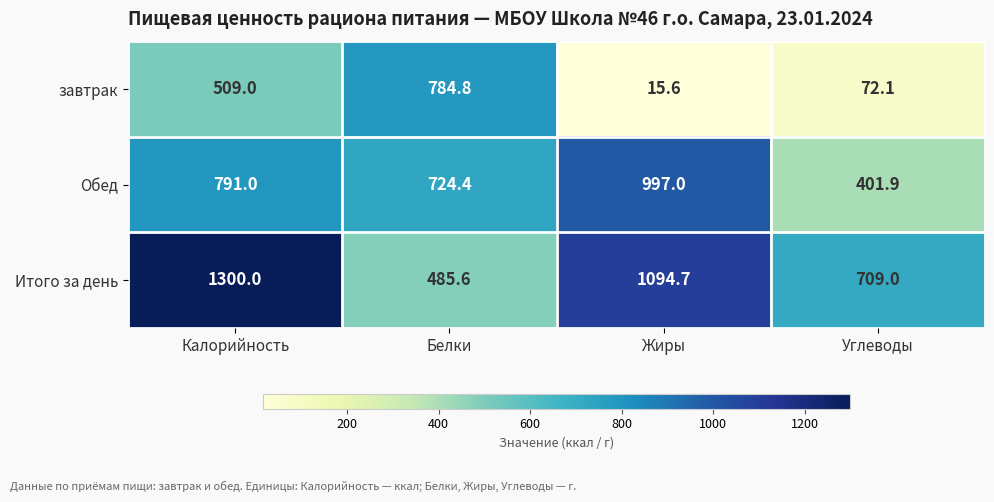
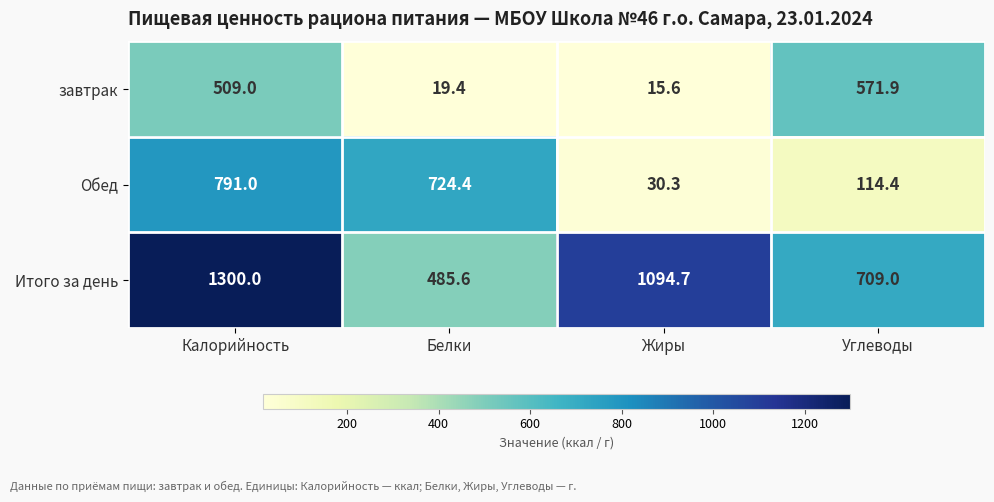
  {
    "завтрак": {
      "Калорийность": 509.0,
-     "Белки": 784.8,
+     "Белки": 19.4,
      "Жиры": 15.6,
-     "Углеводы": 72.1
+     "Углеводы": 571.9
    },
    "Обед": {
      "Калорийность": 791.0,
      "Белки": 724.4,
-     "Жиры": 997.0,
-     "Углеводы": 401.9
+     "Жиры": 30.3,
+     "Углеводы": 114.4
    },
    "Итого за день": {
      "Калорийность": 1300.0,
      "Белки": 485.6,
      "Жиры": 1094.7,
      "Углеводы": 709.0
    }
  }
